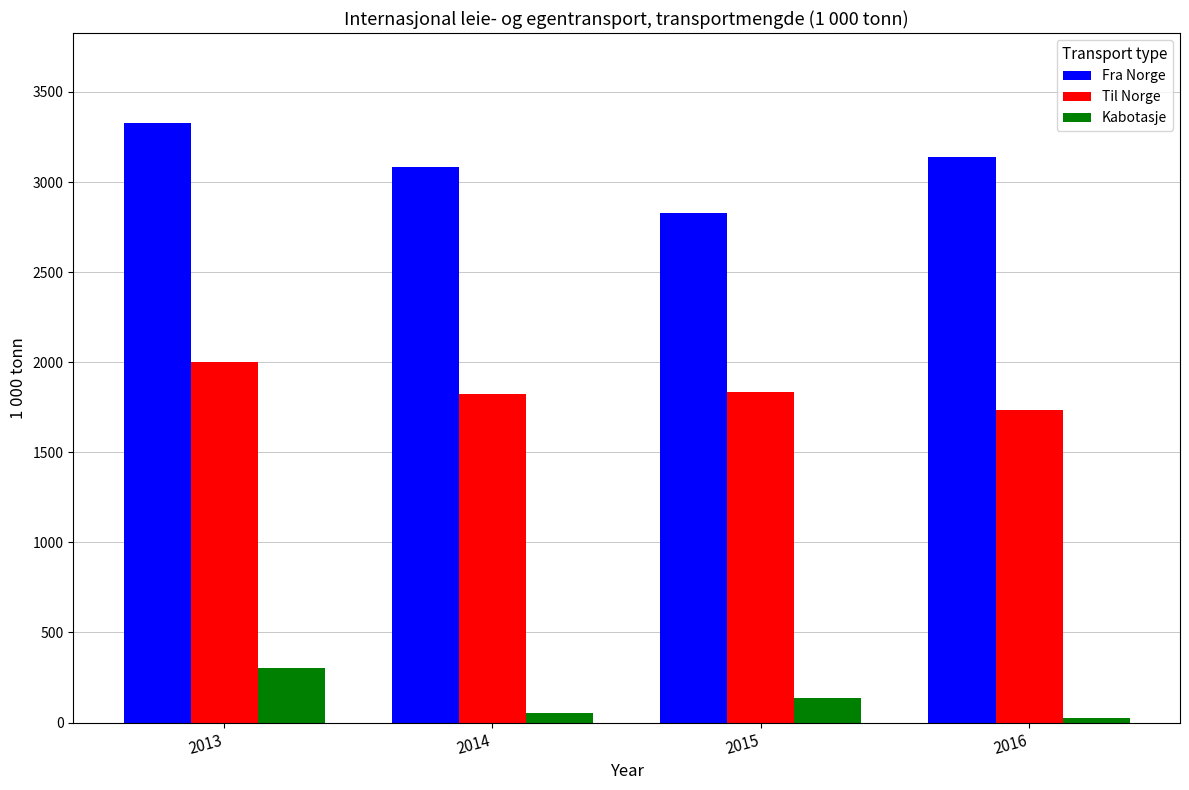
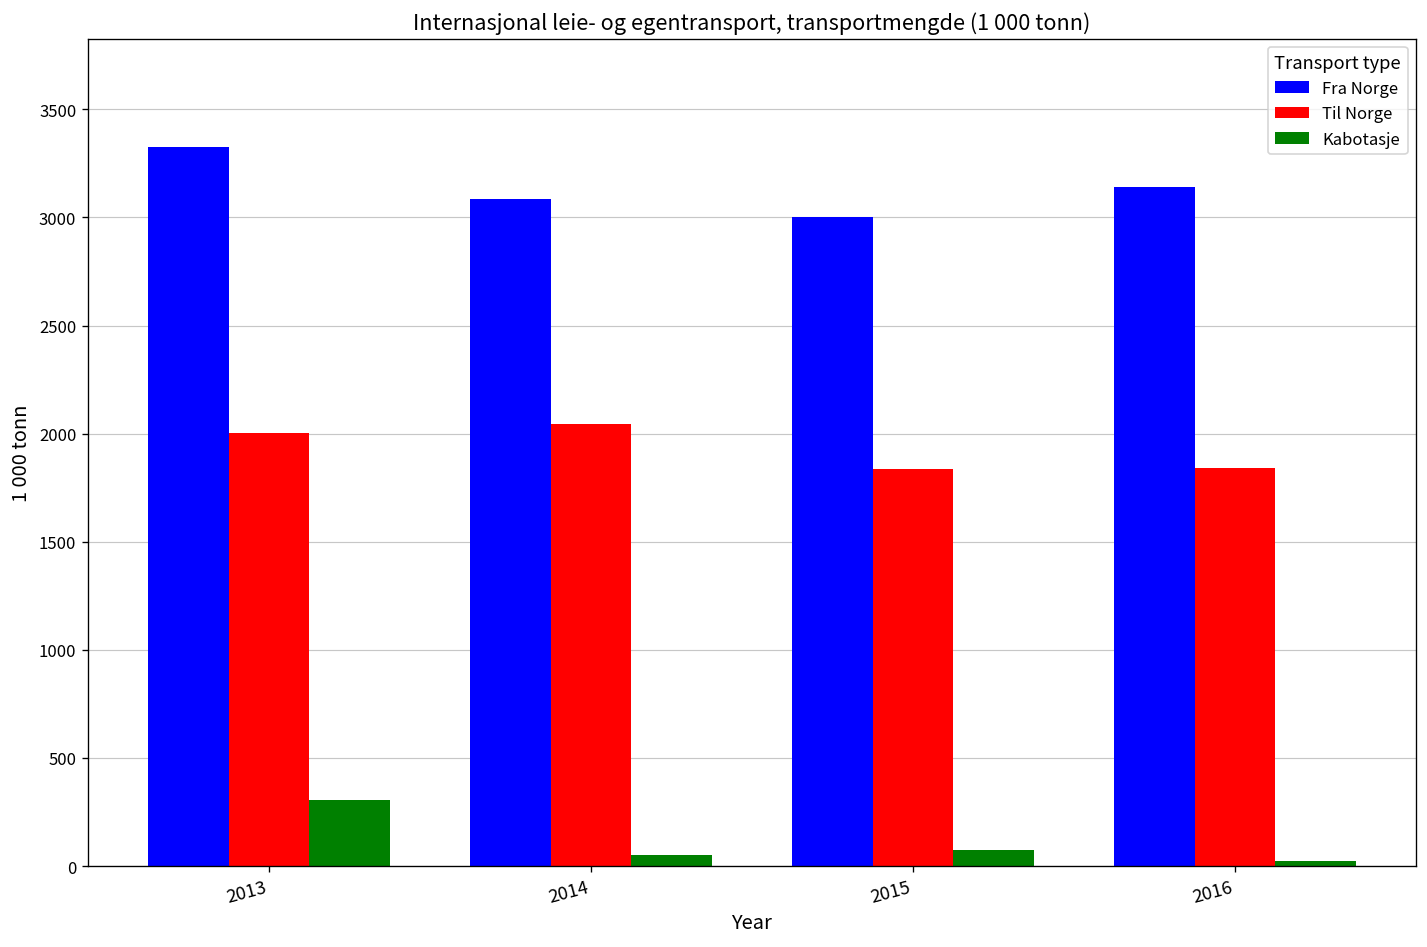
  {
    "Fra Norge": {
      "2013": 3330,
      "2014": 3090,
-     "2015": 2830,
+     "2015": 3000,
      "2016": 3140
    },
    "Til Norge": {
      "2013": 2000,
-     "2014": 1830,
+     "2014": 2040,
      "2015": 1830,
-     "2016": 1730
+     "2016": 1840
    },
    "Kabotasje": {
      "2013": 300,
      "2014": 50,
-     "2015": 140,
+     "2015": 70,
      "2016": 30
    }
  }
